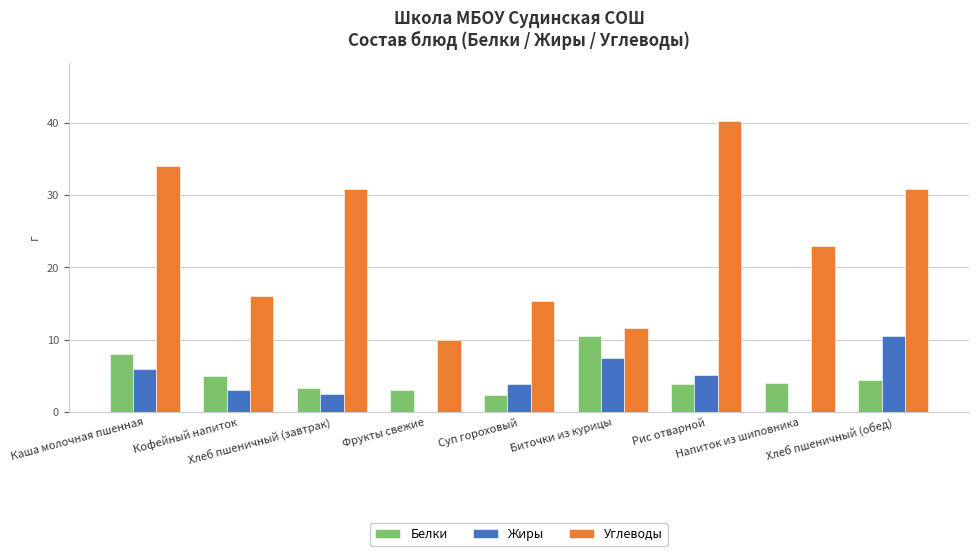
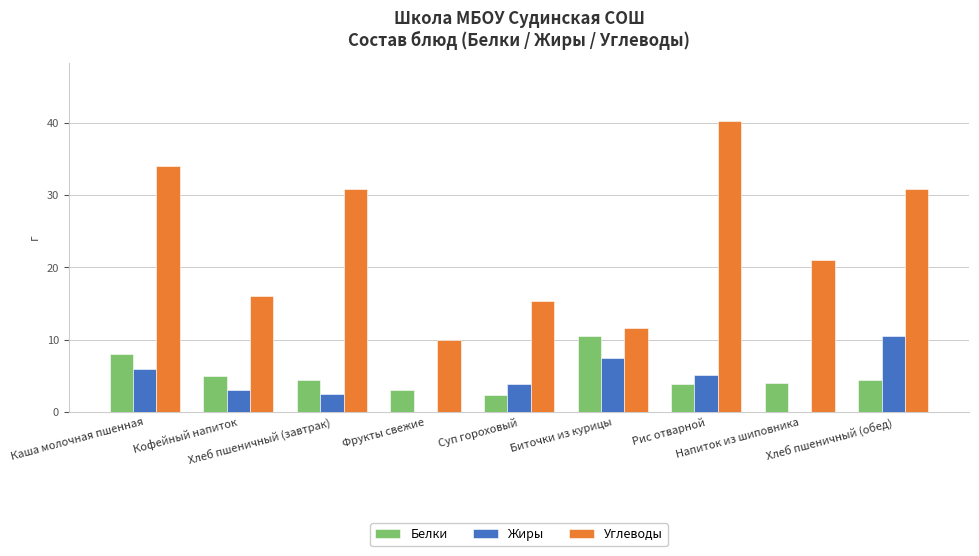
  {
    "Белки": {
      "Каша молочная пшенная": 8,
      "Кофейный напиток": 5,
-     "Хлеб пшеничный (завтрак)": 3,
+     "Хлеб пшеничный (завтрак)": 4,
      "Фрукты свежие": 3,
      "Суп гороховый": 2,
      "Биточки из курицы": 11,
      "Рис отварной": 4,
      "Напиток из шиповника": 4,
      "Хлеб пшеничный (обед)": 4
    },
    "Жиры": {
      "Каша молочная пшенная": 6,
      "Кофейный напиток": 3,
      "Хлеб пшеничный (завтрак)": 2,
      "Фрукты свежие": 0,
      "Суп гороховый": 4,
      "Биточки из курицы": 8,
      "Рис отварной": 5,
      "Напиток из шиповника": 0,
      "Хлеб пшеничный (обед)": 11
    },
    "Углеводы": {
      "Каша молочная пшенная": 34,
      "Кофейный напиток": 16,
      "Хлеб пшеничный (завтрак)": 31,
      "Фрукты свежие": 10,
      "Суп гороховый": 15,
      "Биточки из курицы": 12,
      "Рис отварной": 40,
-     "Напиток из шиповника": 23,
+     "Напиток из шиповника": 21,
      "Хлеб пшеничный (обед)": 31
    }
  }
